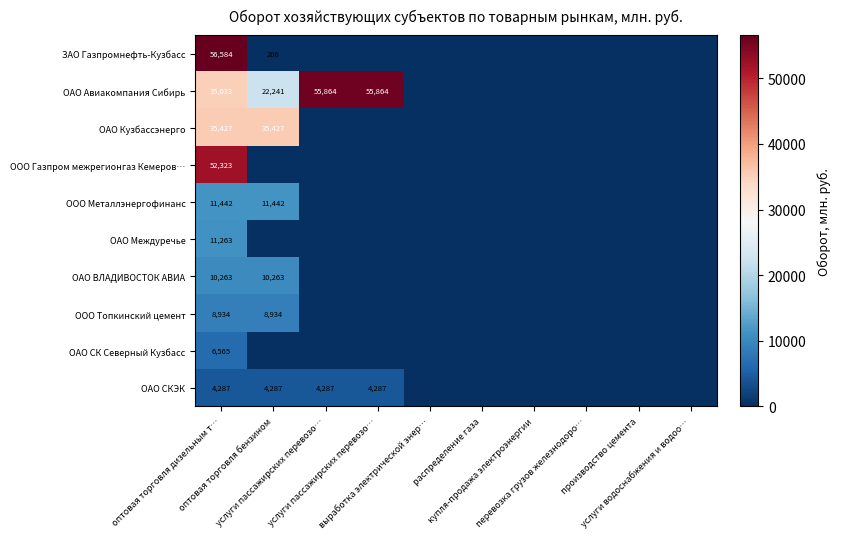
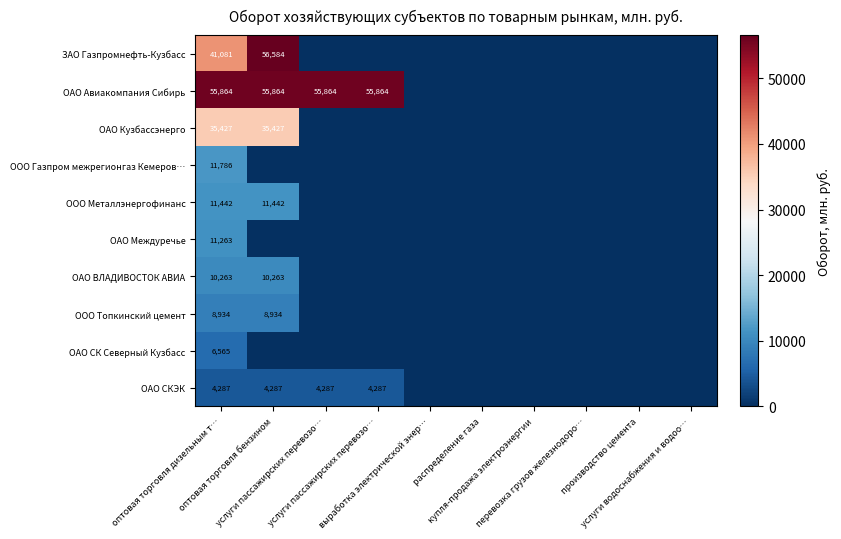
  {
    "ЗАО Газпромнефть-Кузбасс": {
-     "оптовая торговля дизельным т…": "56,584",
-     "оптовая торговля бензином": "206"
+     "оптовая торговля дизельным т…": "41,081",
+     "оптовая торговля бензином": "56,584"
    },
    "ОАО Авиакомпания Сибирь": {
-     "оптовая торговля дизельным т…": "35,033",
-     "оптовая торговля бензином": "22,241"
+     "оптовая торговля дизельным т…": "55,864",
+     "оптовая торговля бензином": "55,864"
    },
    "ОАО Кузбассэнерго": {
      "оптовая торговля дизельным т…": "35,427",
      "оптовая торговля бензином": "35,427"
    },
    "ООО Газпром межрегионгаз Кемеров…": {
-     "оптовая торговля дизельным т…": "52,323"
+     "оптовая торговля дизельным т…": "11,786"
    },
    "ООО Металлэнергофинанс": {
      "оптовая торговля дизельным т…": "11,442",
      "оптовая торговля бензином": "11,442"
    },
    "ОАО Междуречье": {
      "оптовая торговля дизельным т…": "11,263"
    },
    "ОАО ВЛАДИВОСТОК АВИА": {
      "оптовая торговля дизельным т…": "10,263",
      "оптовая торговля бензином": "10,263"
    },
    "ООО Топкинский цемент": {
      "оптовая торговля дизельным т…": "8,934",
      "оптовая торговля бензином": "8,934"
    },
    "ОАО СК Северный Кузбасс": {
      "оптовая торговля дизельным т…": "6,565"
    },
    "ОАО СКЭК": {
      "оптовая торговля дизельным т…": "4,287",
      "оптовая торговля бензином": "4,287"
    }
  }
